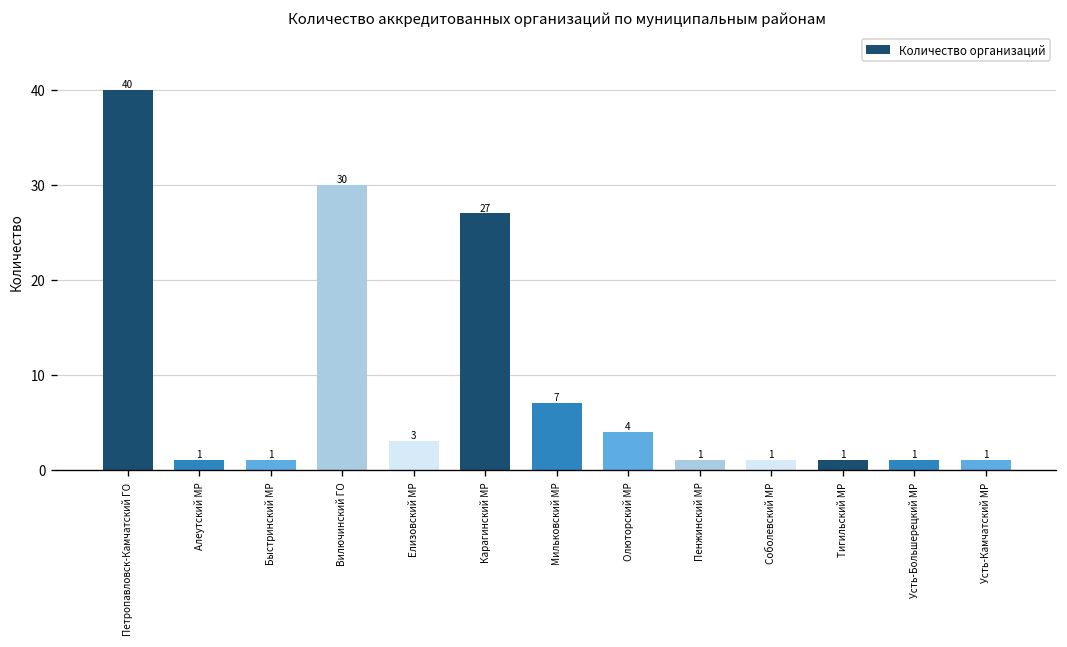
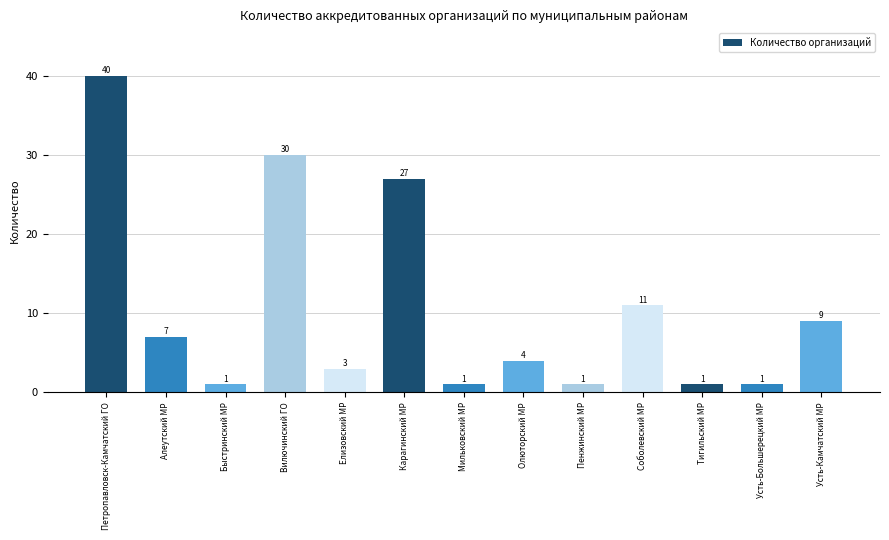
  {
    "Петропавловск-Камчатский ГО": 40,
-   "Алеутский МР": 1,
+   "Алеутский МР": 7,
    "Быстринский МР": 1,
    "Вилючинский ГО": 30,
    "Елизовский МР": 3,
    "Карагинский МР": 27,
-   "Мильковский МР": 7,
+   "Мильковский МР": 1,
    "Олюторский МР": 4,
    "Пенжинский МР": 1,
-   "Соболевский МР": 1,
+   "Соболевский МР": 11,
    "Тигильский МР": 1,
    "Усть-Большерецкий МР": 1,
-   "Усть-Камчатский МР": 1
+   "Усть-Камчатский МР": 9
  }
